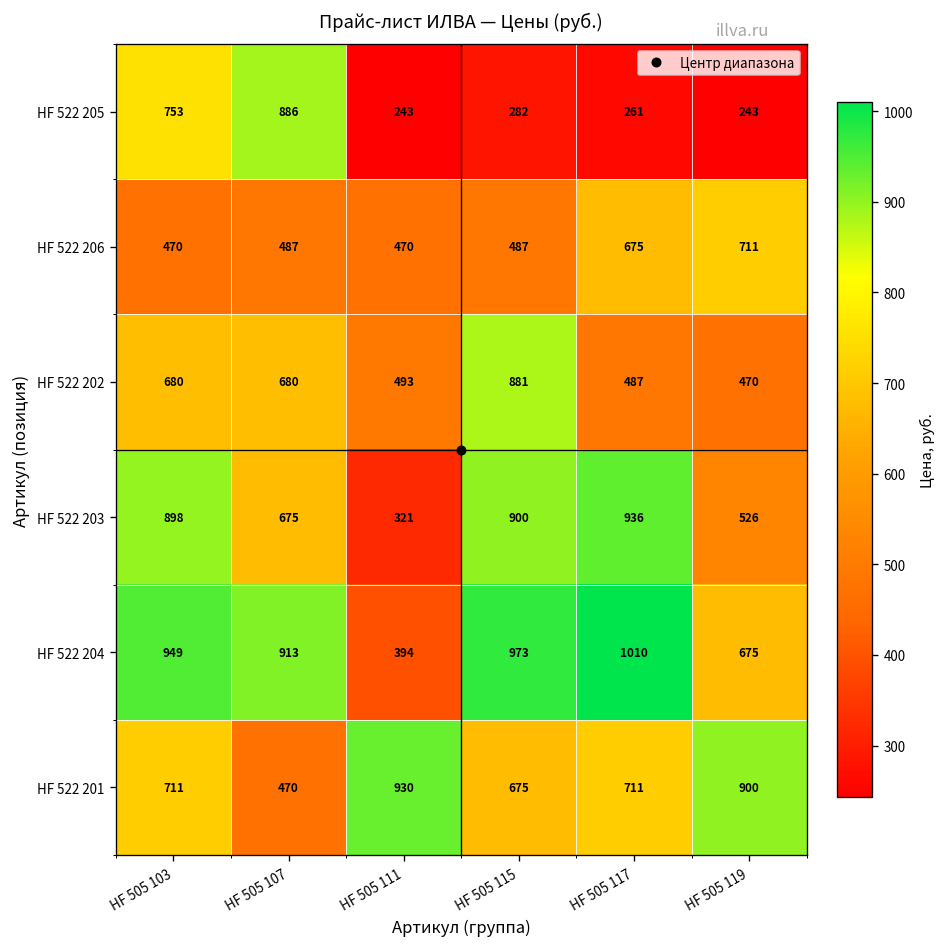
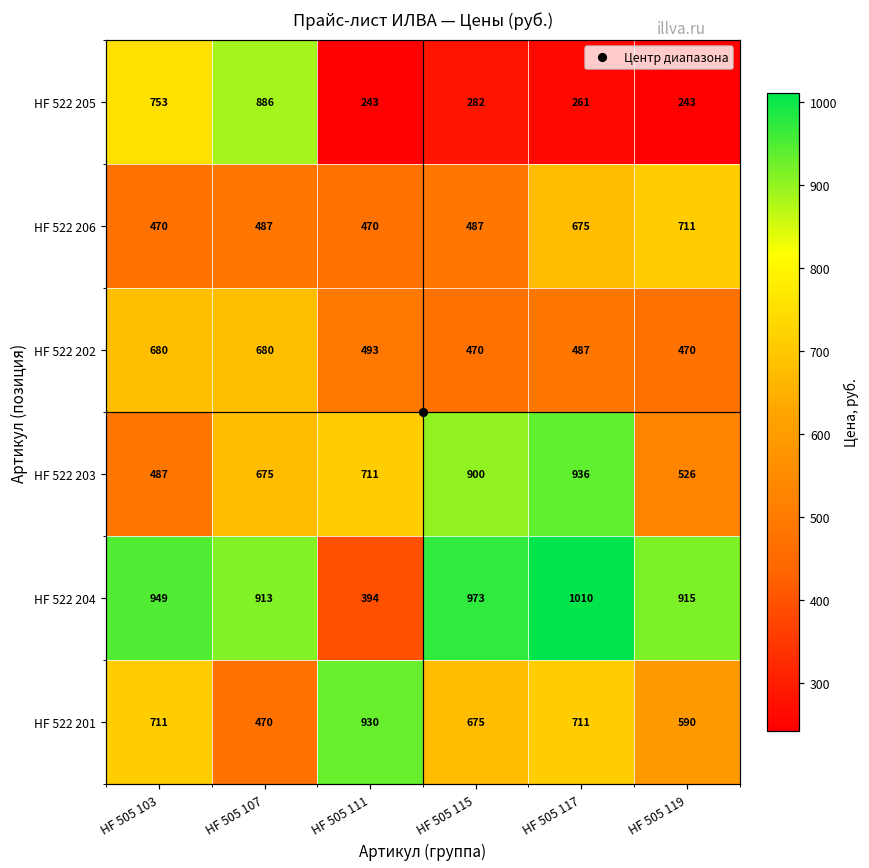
  {
    "HF 522 205": {
      "HF 505 103": 753,
      "HF 505 107": 886,
      "HF 505 111": 243,
      "HF 505 115": 282,
      "HF 505 117": 261,
      "HF 505 119": 243
    },
    "HF 522 206": {
      "HF 505 103": 470,
      "HF 505 107": 487,
      "HF 505 111": 470,
      "HF 505 115": 487,
      "HF 505 117": 675,
      "HF 505 119": 711
    },
    "HF 522 202": {
      "HF 505 103": 680,
      "HF 505 107": 680,
      "HF 505 111": 493,
-     "HF 505 115": 881,
+     "HF 505 115": 470,
      "HF 505 117": 487,
      "HF 505 119": 470
    },
    "HF 522 203": {
-     "HF 505 103": 898,
+     "HF 505 103": 487,
      "HF 505 107": 675,
-     "HF 505 111": 321,
+     "HF 505 111": 711,
      "HF 505 115": 900,
      "HF 505 117": 936,
      "HF 505 119": 526
    },
    "HF 522 204": {
      "HF 505 103": 949,
      "HF 505 107": 913,
      "HF 505 111": 394,
      "HF 505 115": 973,
      "HF 505 117": 1010,
-     "HF 505 119": 675
+     "HF 505 119": 915
    },
    "HF 522 201": {
      "HF 505 103": 711,
      "HF 505 107": 470,
      "HF 505 111": 930,
      "HF 505 115": 675,
      "HF 505 117": 711,
-     "HF 505 119": 900
+     "HF 505 119": 590
    }
  }
